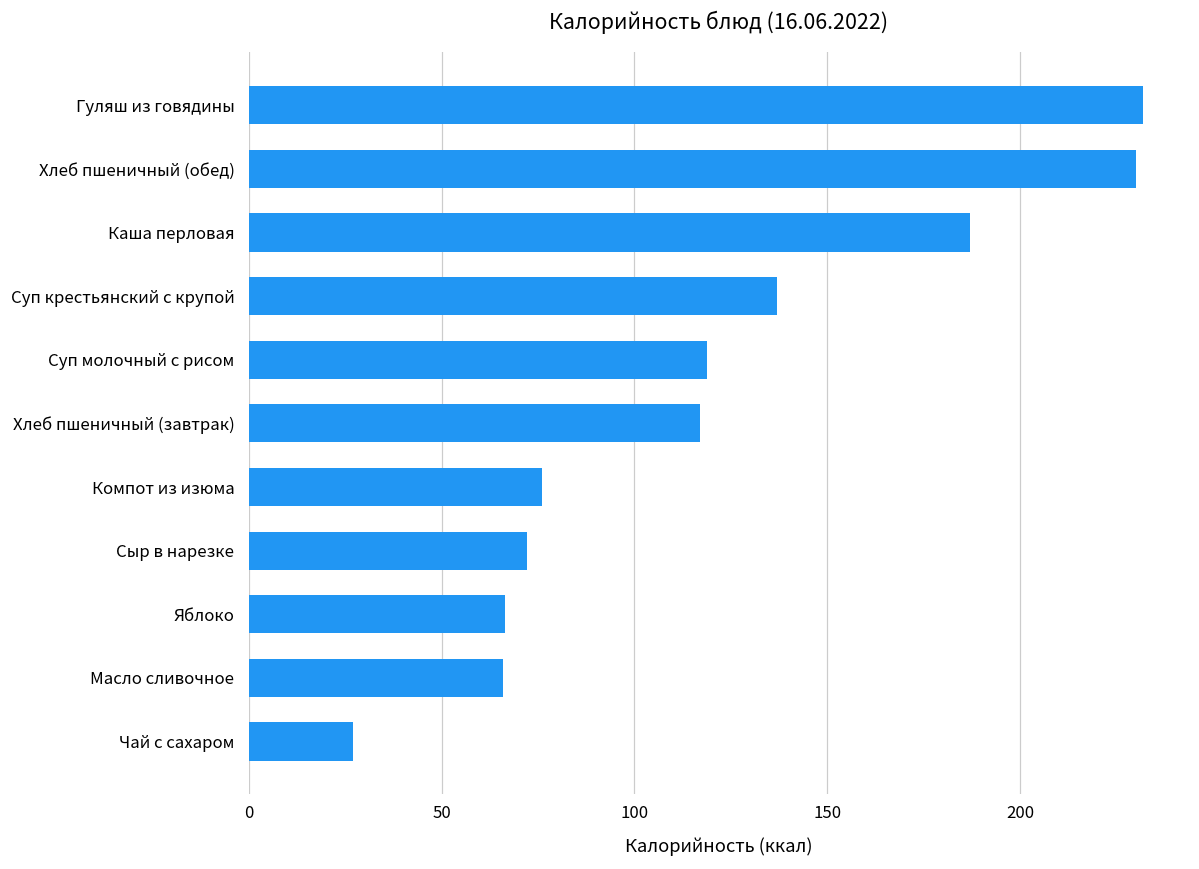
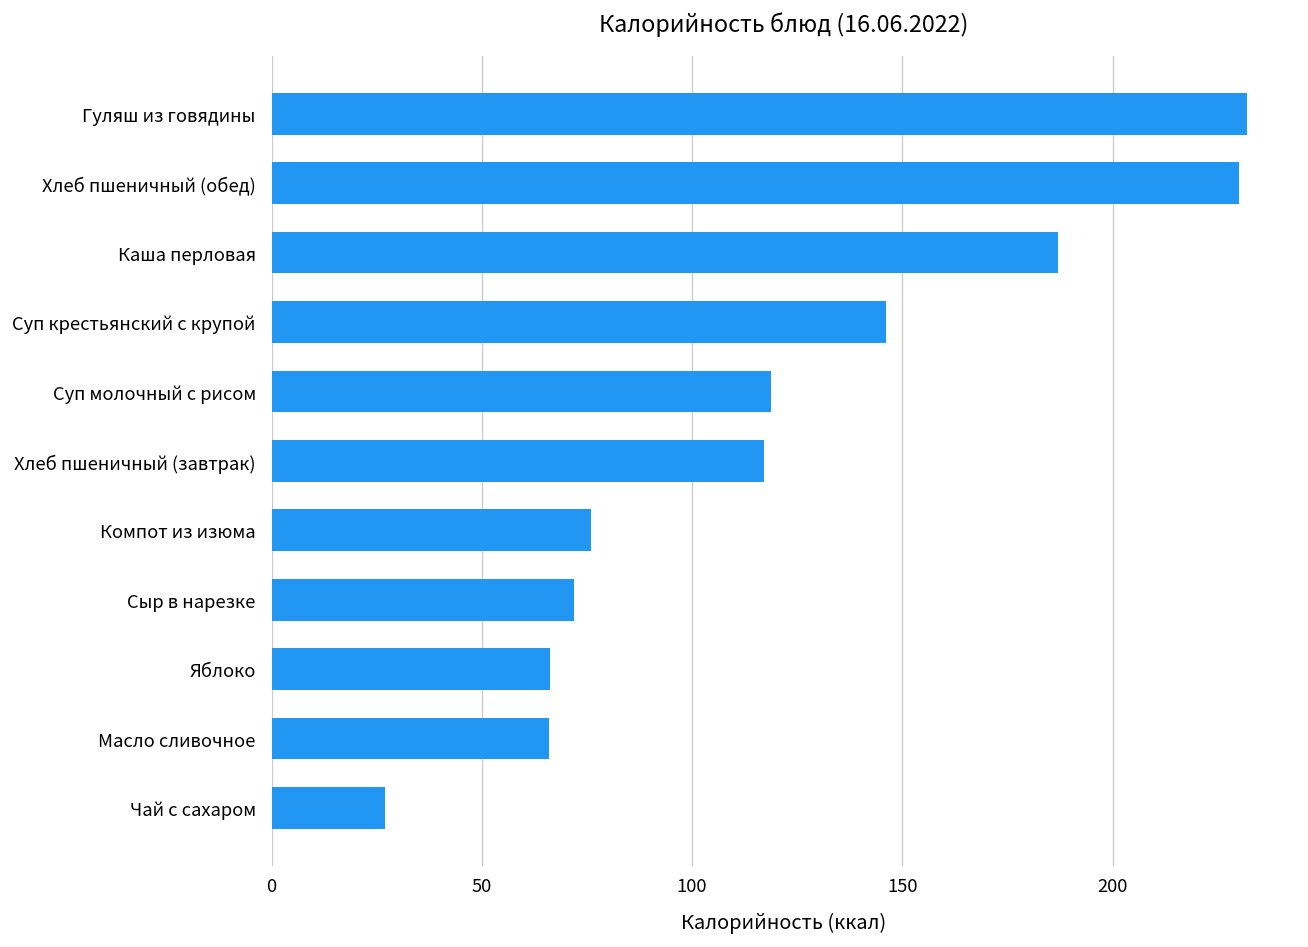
  {
    "Гуляш из говядины": 232,
    "Хлеб пшеничный (обед)": 230,
    "Каша перловая": 187,
-   "Суп крестьянский с крупой": 137,
+   "Суп крестьянский с крупой": 146,
    "Суп молочный с рисом": 119,
    "Хлеб пшеничный (завтрак)": 117,
    "Компот из изюма": 76,
    "Сыр в нарезке": 72,
    "Яблоко": 66,
    "Масло сливочное": 66,
    "Чай с сахаром": 27
  }
